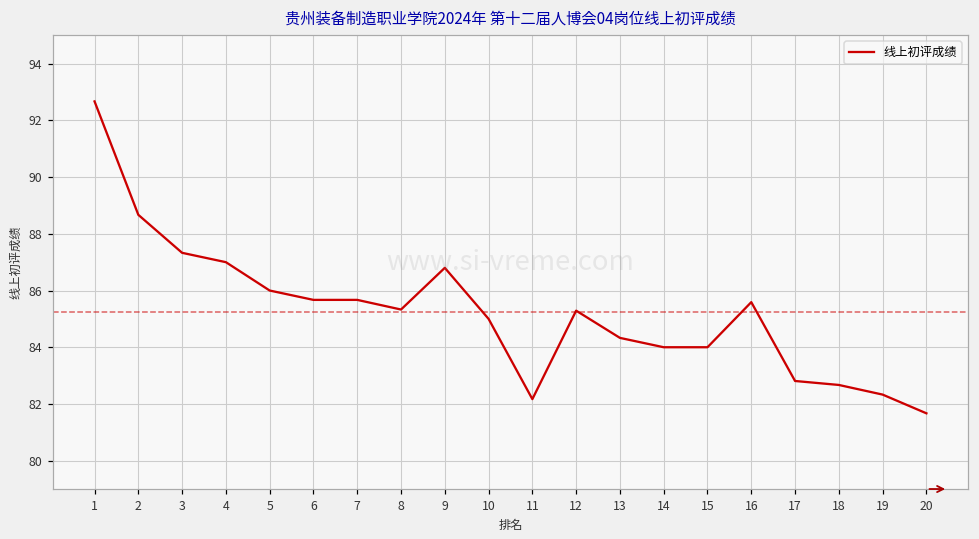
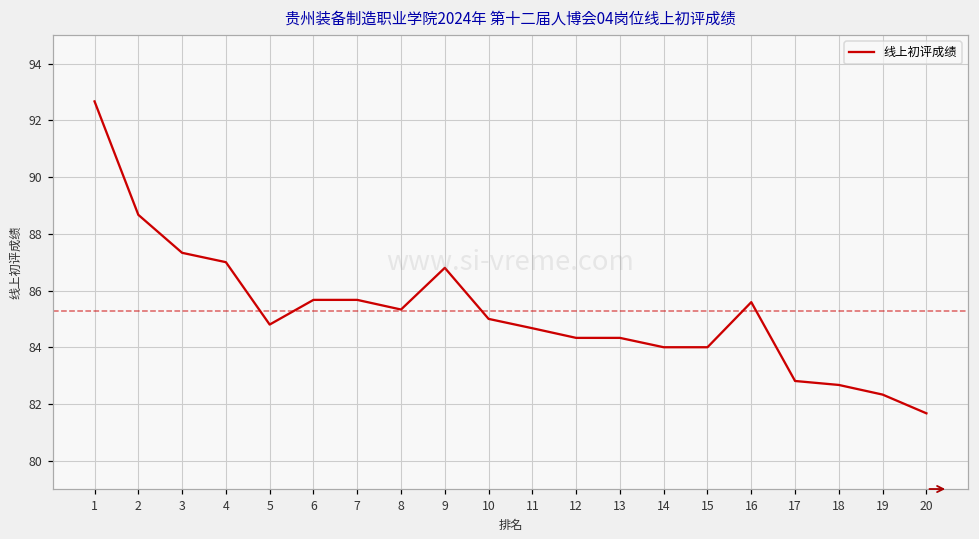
  {
    "1": 92.7,
    "2": 88.7,
    "3": 87.3,
    "4": 87.0,
-   "5": 86.0,
+   "5": 84.8,
    "6": 85.7,
    "7": 85.7,
    "8": 85.3,
    "9": 86.8,
    "10": 85.0,
-   "11": 82.2,
-   "12": 85.3,
+   "11": 84.7,
+   "12": 84.3,
    "13": 84.3,
    "14": 84.0,
    "15": 84.0,
    "16": 85.6,
    "17": 82.8,
    "18": 82.7,
    "19": 82.3,
    "20": 81.7
  }
